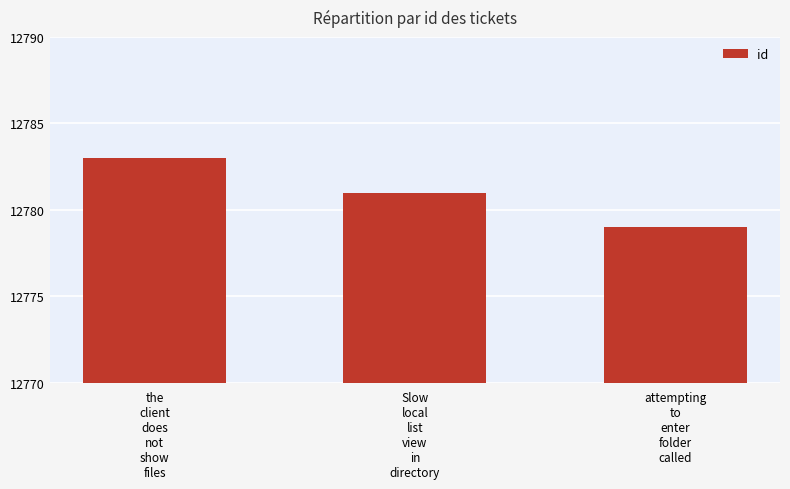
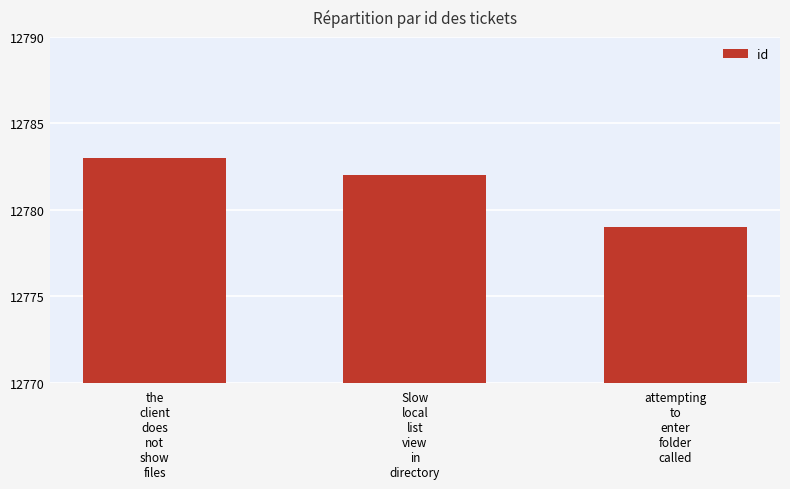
  {
    "the client does not show files": 12783,
-   "Slow local list view in directory": 12781,
+   "Slow local list view in directory": 12782,
    "attempting to enter folder called": 12779
  }
